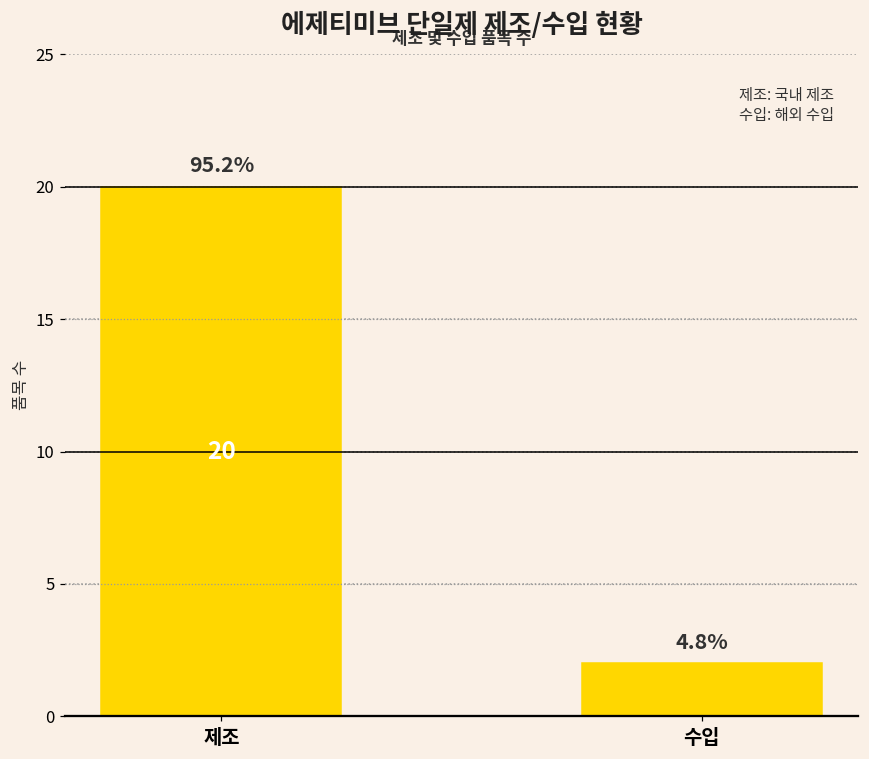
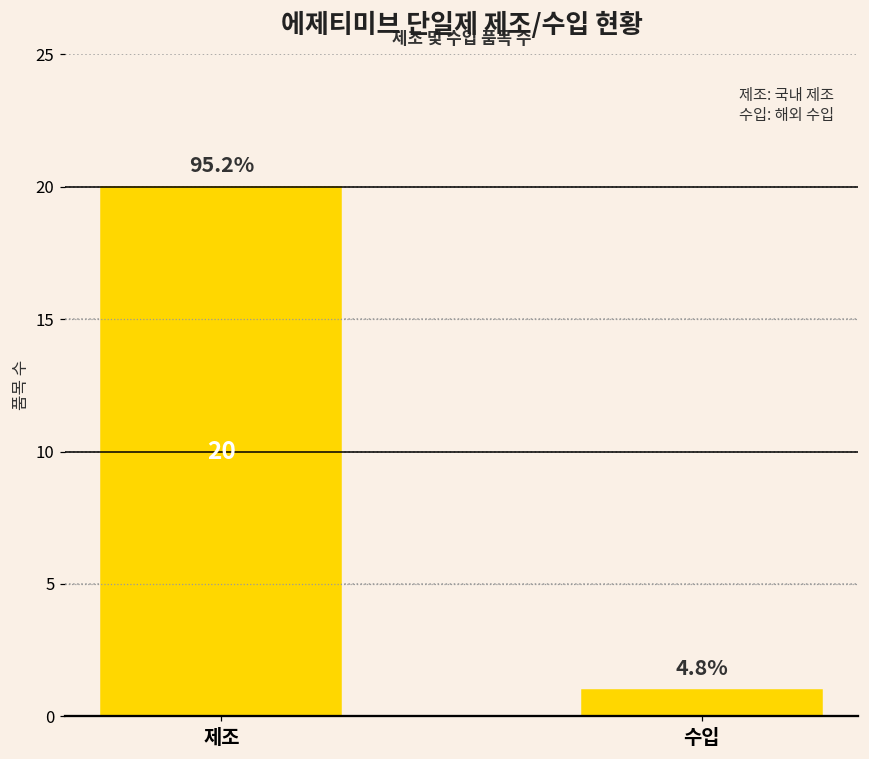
  {
-   "수입": 2
+   "수입": 1
  }
